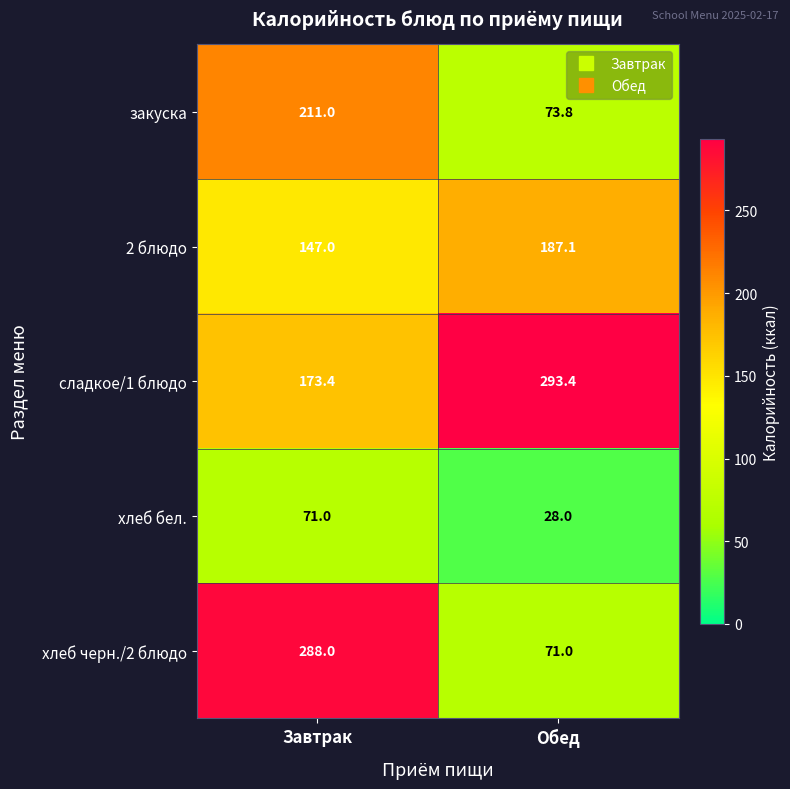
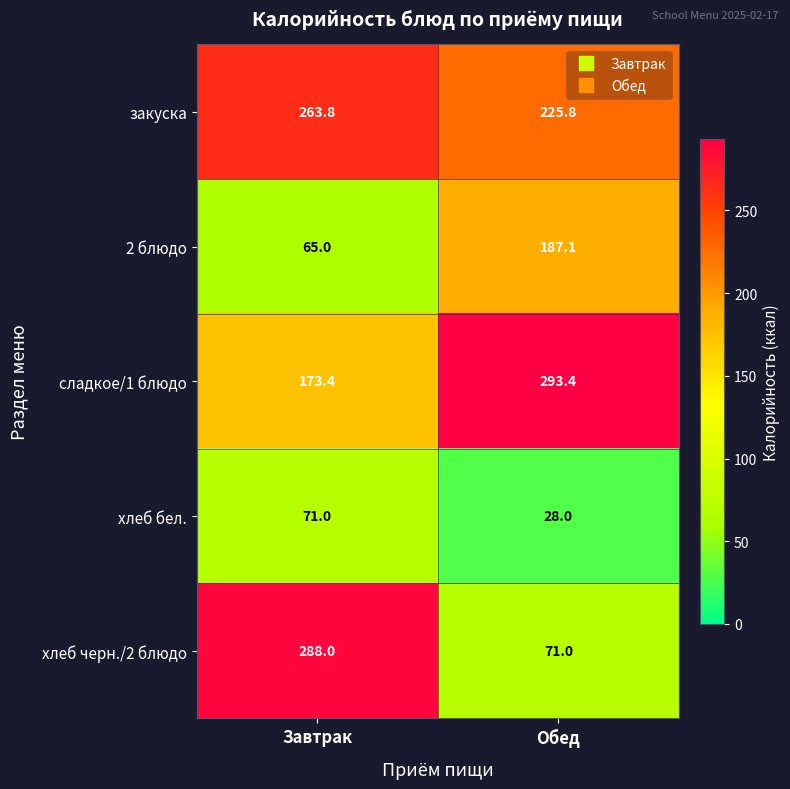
  {
    "закуска": {
-     "Завтрак": 211.0,
-     "Обед": 73.8
+     "Завтрак": 263.8,
+     "Обед": 225.8
    },
    "2 блюдо": {
-     "Завтрак": 147.0,
+     "Завтрак": 65.0,
      "Обед": 187.1
    },
    "сладкое/1 блюдо": {
      "Завтрак": 173.4,
      "Обед": 293.4
    },
    "хлеб бел.": {
      "Завтрак": 71.0,
      "Обед": 28.0
    },
    "хлеб черн./2 блюдо": {
      "Завтрак": 288.0,
      "Обед": 71.0
    }
  }
